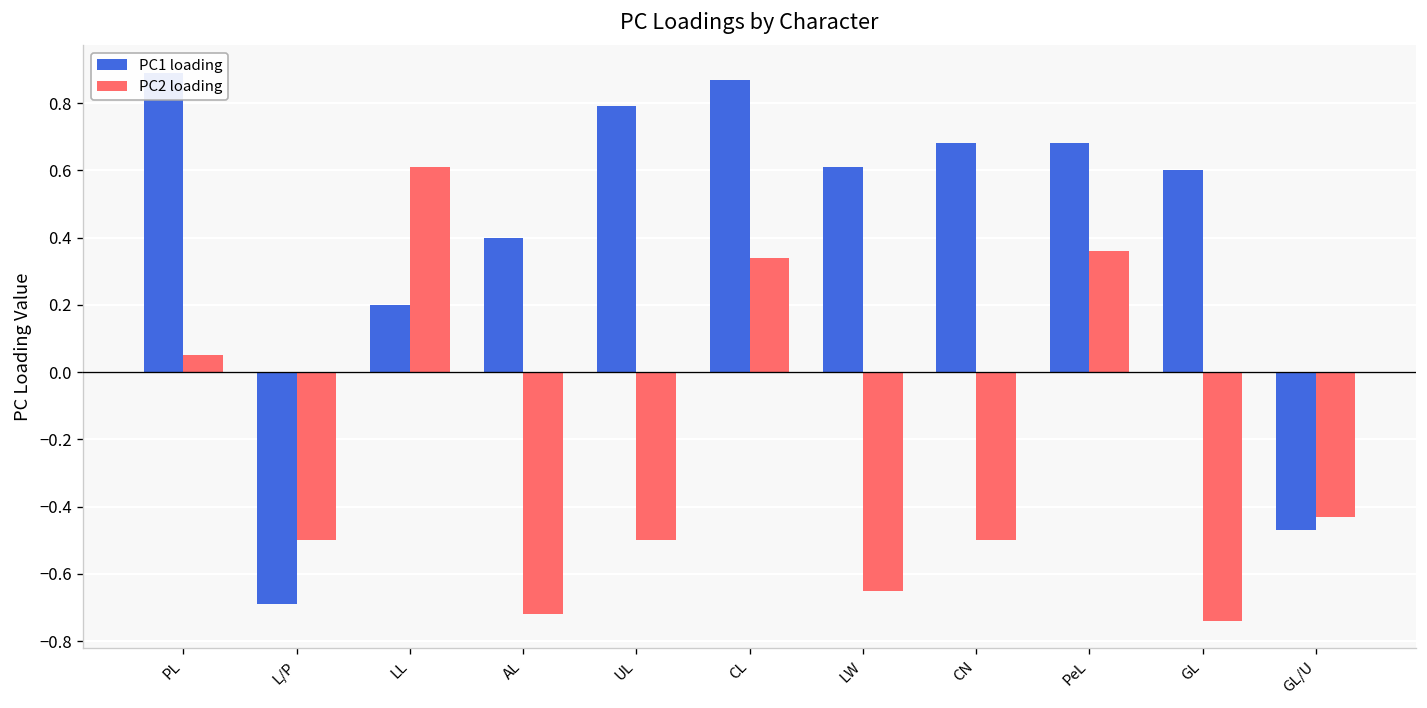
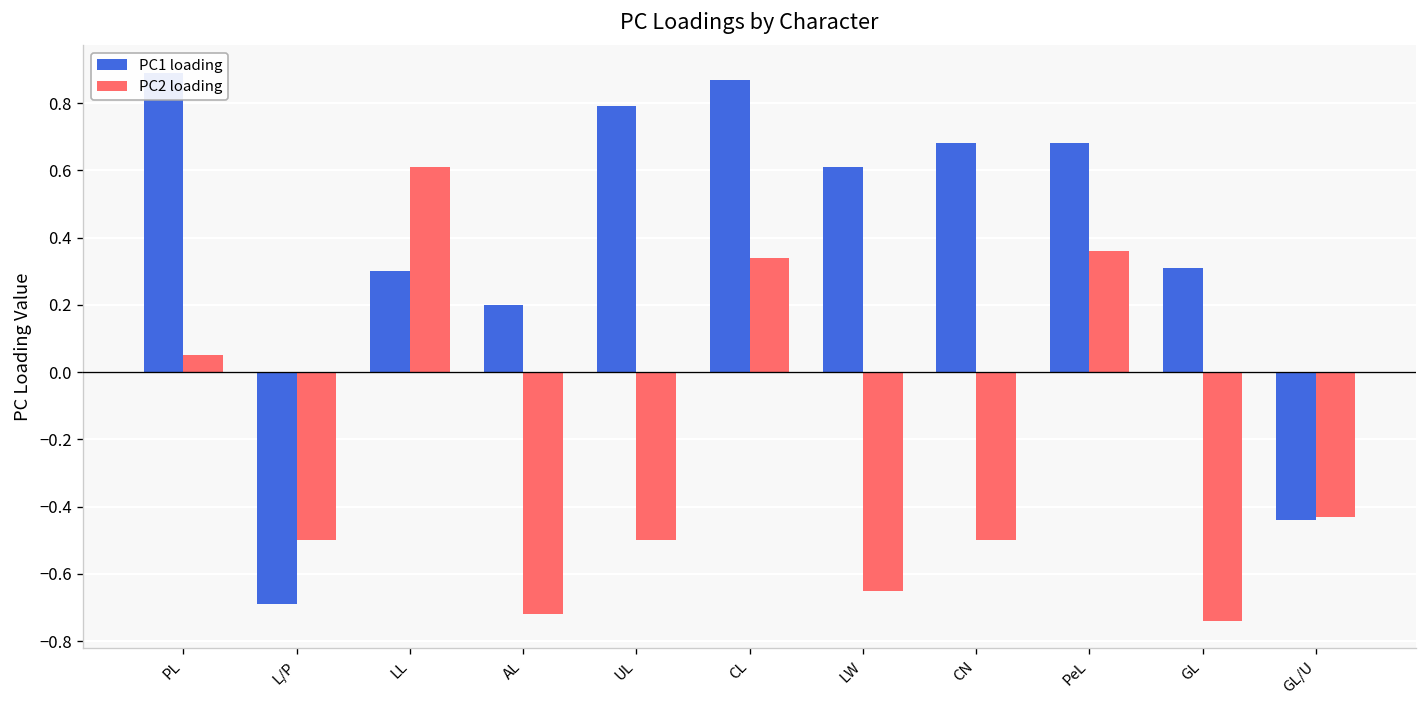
  {
    "PC1 loading": {
      "L/P": -0.69,
-     "LL": 0.2,
-     "AL": 0.4,
+     "LL": 0.3,
+     "AL": 0.2,
      "UL": 0.79,
      "CL": 0.87,
      "LW": 0.61,
      "CN": 0.68,
      "PeL": 0.68,
-     "GL": 0.60,
-     "GL/U": -0.47
+     "GL": 0.31,
+     "GL/U": -0.44
    },
    "PC2 loading": {
      "PL": 0.05,
      "L/P": -0.50,
      "LL": 0.61,
      "AL": -0.72,
      "UL": -0.50,
      "CL": 0.34,
      "LW": -0.65,
      "CN": -0.50,
      "PeL": 0.36,
      "GL": -0.74,
      "GL/U": -0.43
    }
  }
